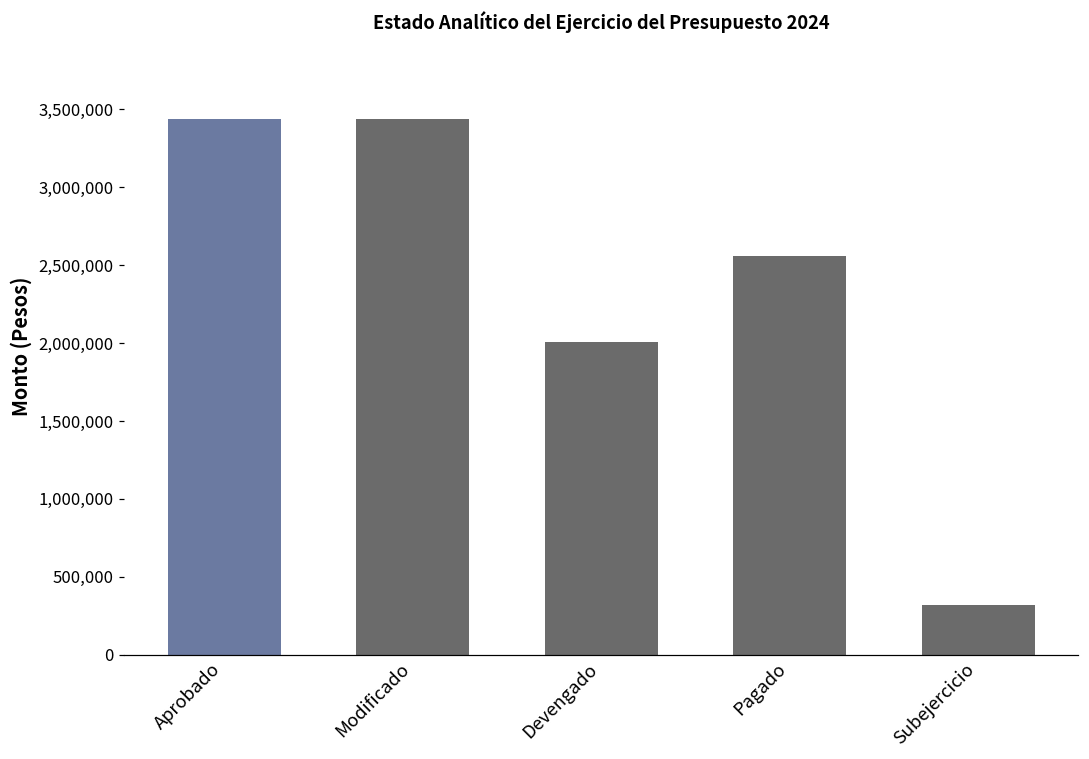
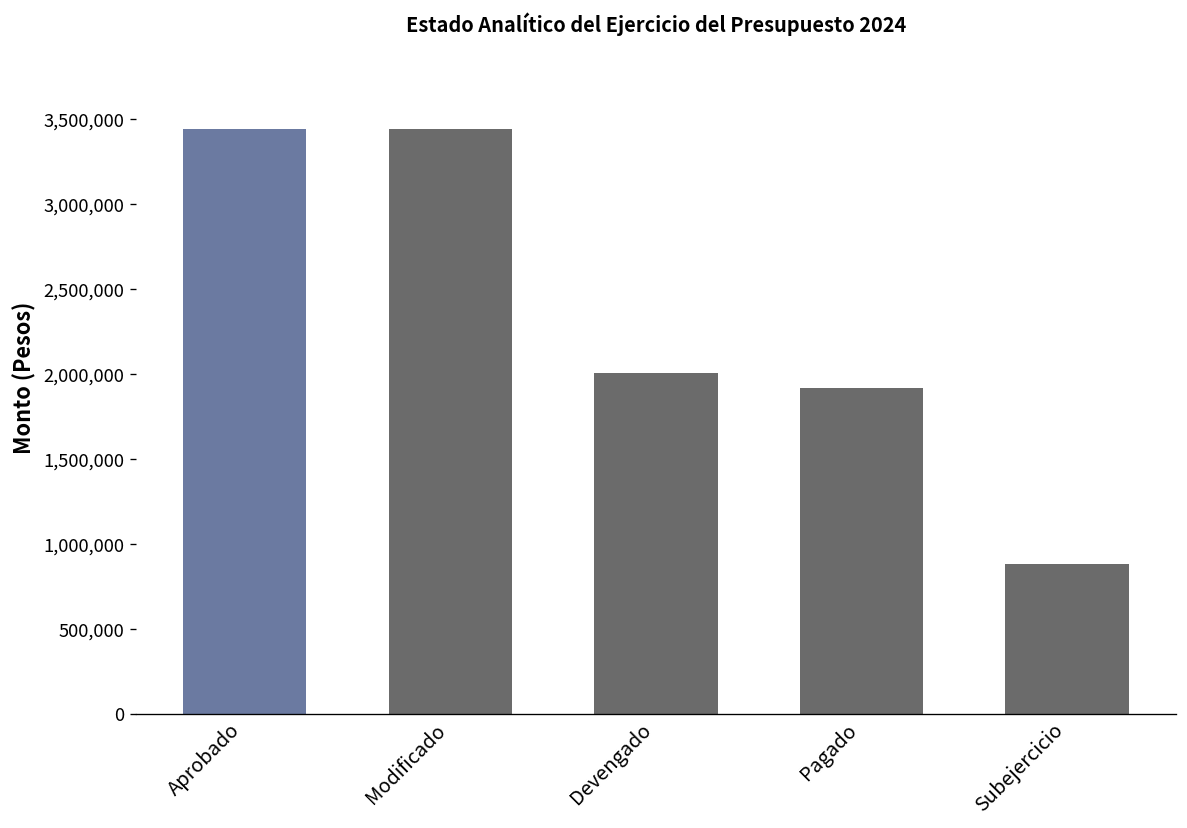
  {
    "Aprobado": "3,440,000",
    "Modificado": "3,440,000",
    "Devengado": "2,000,000",
-   "Pagado": "2,560,000",
-   "Subejercicio": "320,000"
+   "Pagado": "1,920,000",
+   "Subejercicio": "880,000"
  }
